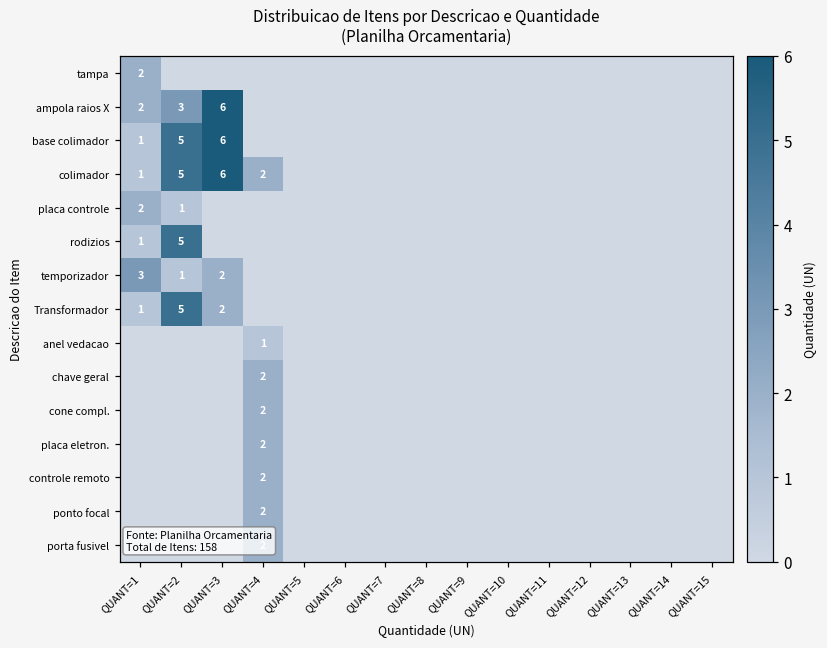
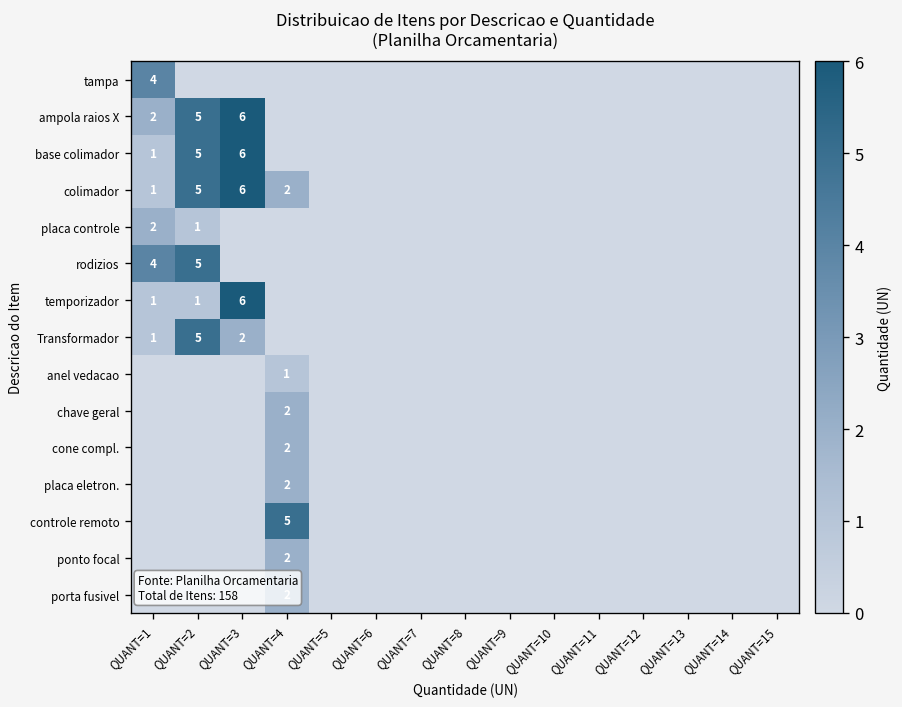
  {
    "tampa": {
-     "QUANT=1": 2
+     "QUANT=1": 4
    },
    "ampola raios X": {
      "QUANT=1": 2,
-     "QUANT=2": 3,
+     "QUANT=2": 5,
      "QUANT=3": 6
    },
    "base colimador": {
      "QUANT=1": 1,
      "QUANT=2": 5,
      "QUANT=3": 6
    },
    "colimador": {
      "QUANT=1": 1,
      "QUANT=2": 5,
      "QUANT=3": 6,
      "QUANT=4": 2
    },
    "placa controle": {
      "QUANT=1": 2,
      "QUANT=2": 1
    },
    "rodizios": {
-     "QUANT=1": 1,
+     "QUANT=1": 4,
      "QUANT=2": 5
    },
    "temporizador": {
-     "QUANT=1": 3,
+     "QUANT=1": 1,
      "QUANT=2": 1,
-     "QUANT=3": 2
+     "QUANT=3": 6
    },
    "Transformador": {
      "QUANT=1": 1,
      "QUANT=2": 5,
      "QUANT=3": 2
    },
    "anel vedacao": {
      "QUANT=4": 1
    },
    "chave geral": {
      "QUANT=4": 2
    },
    "cone compl.": {
      "QUANT=4": 2
    },
    "placa eletron.": {
      "QUANT=4": 2
    },
    "controle remoto": {
-     "QUANT=4": 2
+     "QUANT=4": 5
    },
    "ponto focal": {
      "QUANT=4": 2
    }
  }
